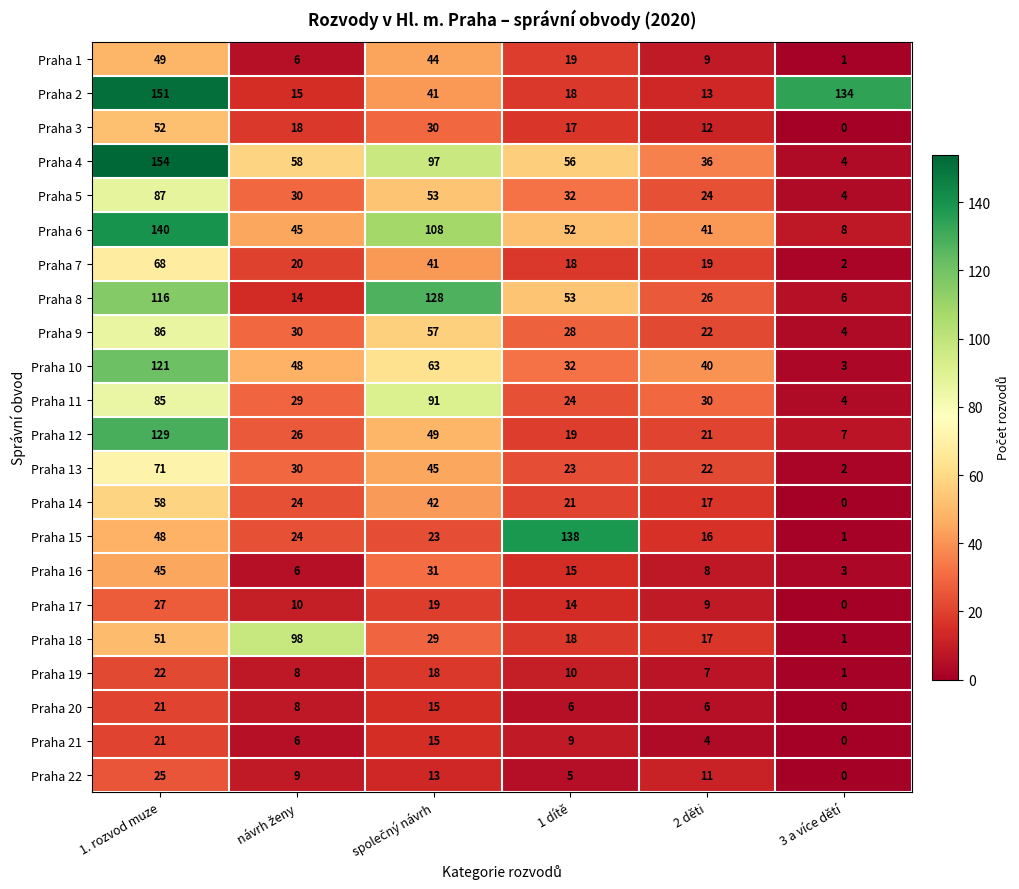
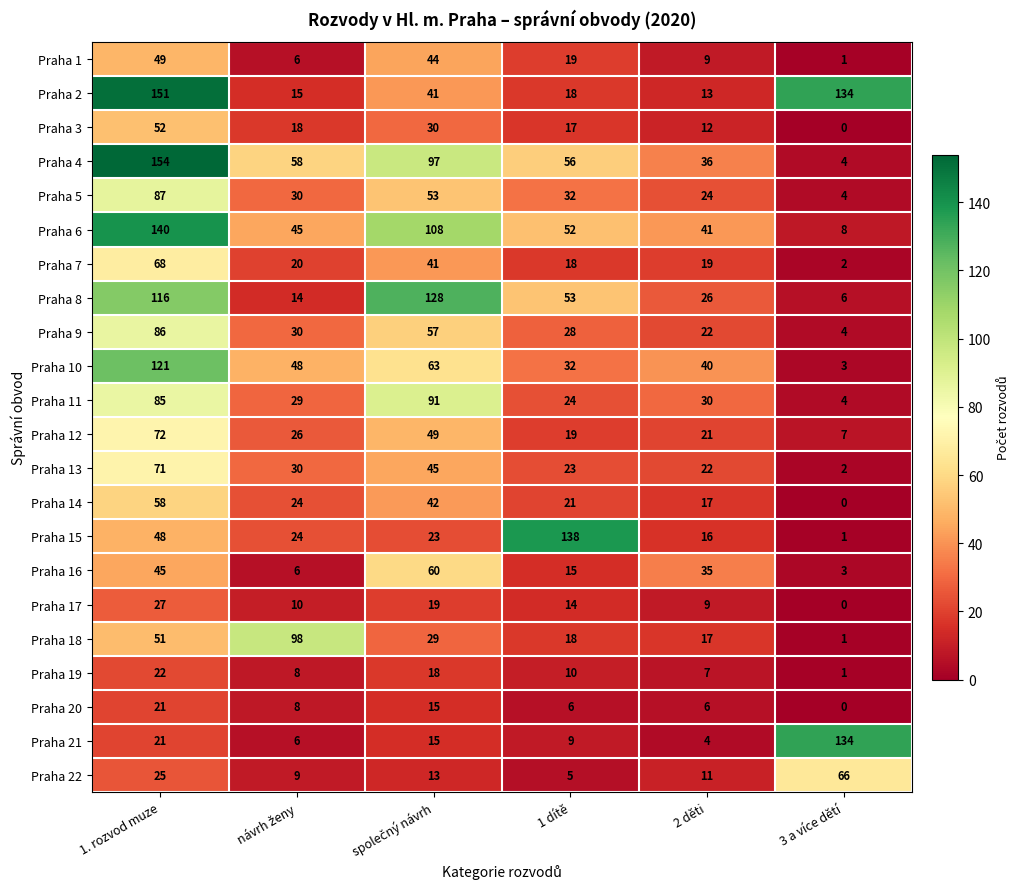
  {
    "Praha 1": {
      "1. rozvod muze": 49,
      "návrh ženy": 6,
      "společný návrh": 44,
      "1 dítě": 19,
      "2 děti": 9,
      "3 a více dětí": 1
    },
    "Praha 2": {
      "1. rozvod muze": 151,
      "návrh ženy": 15,
      "společný návrh": 41,
      "1 dítě": 18,
      "2 děti": 13,
      "3 a více dětí": 134
    },
    "Praha 3": {
      "1. rozvod muze": 52,
      "návrh ženy": 18,
      "společný návrh": 30,
      "1 dítě": 17,
      "2 děti": 12,
      "3 a více dětí": 0
    },
    "Praha 4": {
      "1. rozvod muze": 154,
      "návrh ženy": 58,
      "společný návrh": 97,
      "1 dítě": 56,
      "2 děti": 36,
      "3 a více dětí": 4
    },
    "Praha 5": {
      "1. rozvod muze": 87,
      "návrh ženy": 30,
      "společný návrh": 53,
      "1 dítě": 32,
      "2 děti": 24,
      "3 a více dětí": 4
    },
    "Praha 6": {
      "1. rozvod muze": 140,
      "návrh ženy": 45,
      "společný návrh": 108,
      "1 dítě": 52,
      "2 děti": 41,
      "3 a více dětí": 8
    },
    "Praha 7": {
      "1. rozvod muze": 68,
      "návrh ženy": 20,
      "společný návrh": 41,
      "1 dítě": 18,
      "2 děti": 19,
      "3 a více dětí": 2
    },
    "Praha 8": {
      "1. rozvod muze": 116,
      "návrh ženy": 14,
      "společný návrh": 128,
      "1 dítě": 53,
      "2 děti": 26,
      "3 a více dětí": 6
    },
    "Praha 9": {
      "1. rozvod muze": 86,
      "návrh ženy": 30,
      "společný návrh": 57,
      "1 dítě": 28,
      "2 děti": 22,
      "3 a více dětí": 4
    },
    "Praha 10": {
      "1. rozvod muze": 121,
      "návrh ženy": 48,
      "společný návrh": 63,
      "1 dítě": 32,
      "2 děti": 40,
      "3 a více dětí": 3
    },
    "Praha 11": {
      "1. rozvod muze": 85,
      "návrh ženy": 29,
      "společný návrh": 91,
      "1 dítě": 24,
      "2 děti": 30,
      "3 a více dětí": 4
    },
    "Praha 12": {
-     "1. rozvod muze": 129,
+     "1. rozvod muze": 72,
      "návrh ženy": 26,
      "společný návrh": 49,
      "1 dítě": 19,
      "2 děti": 21,
      "3 a více dětí": 7
    },
    "Praha 13": {
      "1. rozvod muze": 71,
      "návrh ženy": 30,
      "společný návrh": 45,
      "1 dítě": 23,
      "2 děti": 22,
      "3 a více dětí": 2
    },
    "Praha 14": {
      "1. rozvod muze": 58,
      "návrh ženy": 24,
      "společný návrh": 42,
      "1 dítě": 21,
      "2 děti": 17,
      "3 a více dětí": 0
    },
    "Praha 15": {
      "1. rozvod muze": 48,
      "návrh ženy": 24,
      "společný návrh": 23,
      "1 dítě": 138,
      "2 děti": 16,
      "3 a více dětí": 1
    },
    "Praha 16": {
      "1. rozvod muze": 45,
      "návrh ženy": 6,
-     "společný návrh": 31,
+     "společný návrh": 60,
      "1 dítě": 15,
-     "2 děti": 8,
+     "2 děti": 35,
      "3 a více dětí": 3
    },
    "Praha 17": {
      "1. rozvod muze": 27,
      "návrh ženy": 10,
      "společný návrh": 19,
      "1 dítě": 14,
      "2 děti": 9,
      "3 a více dětí": 0
    },
    "Praha 18": {
      "1. rozvod muze": 51,
      "návrh ženy": 98,
      "společný návrh": 29,
      "1 dítě": 18,
      "2 děti": 17,
      "3 a více dětí": 1
    },
    "Praha 19": {
      "1. rozvod muze": 22,
      "návrh ženy": 8,
      "společný návrh": 18,
      "1 dítě": 10,
      "2 děti": 7,
      "3 a více dětí": 1
    },
    "Praha 20": {
      "1. rozvod muze": 21,
      "návrh ženy": 8,
      "společný návrh": 15,
      "1 dítě": 6,
      "2 děti": 6,
      "3 a více dětí": 0
    },
    "Praha 21": {
      "1. rozvod muze": 21,
      "návrh ženy": 6,
      "společný návrh": 15,
      "1 dítě": 9,
      "2 děti": 4,
-     "3 a více dětí": 0
+     "3 a více dětí": 134
    },
    "Praha 22": {
      "1. rozvod muze": 25,
      "návrh ženy": 9,
      "společný návrh": 13,
      "1 dítě": 5,
      "2 děti": 11,
-     "3 a více dětí": 0
+     "3 a více dětí": 66
    }
  }
